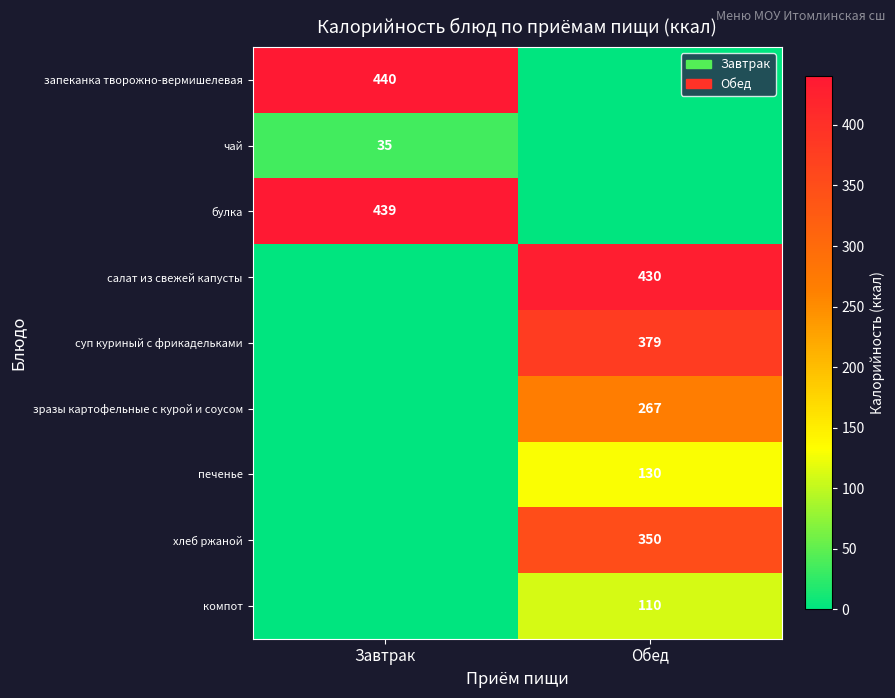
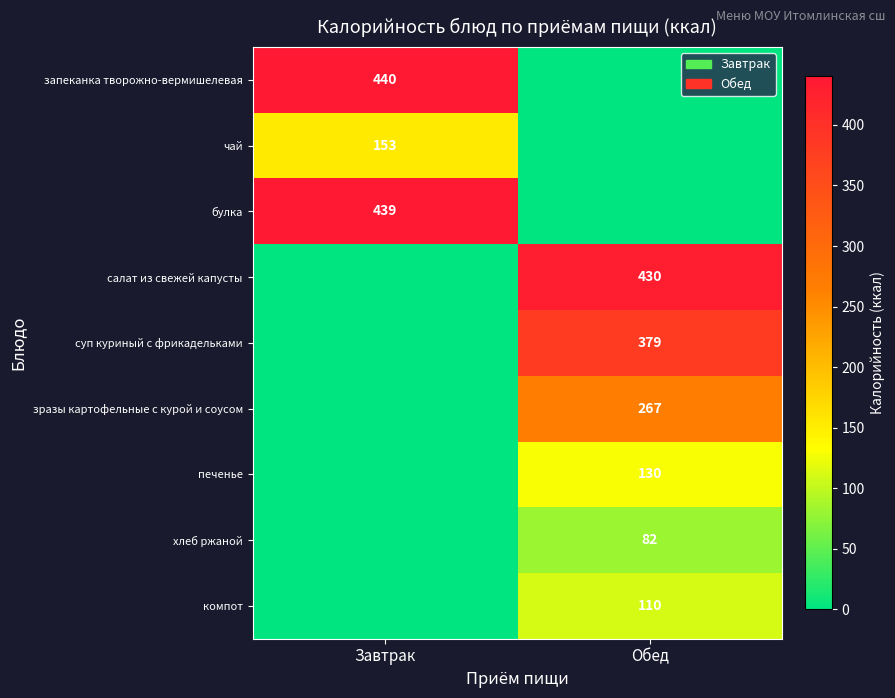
  {
    "запеканка творожно-вермишелевая": {
      "Завтрак": 440
    },
    "чай": {
-     "Завтрак": 35
+     "Завтрак": 153
    },
    "булка": {
      "Завтрак": 439
    },
    "салат из свежей капусты": {
      "Обед": 430
    },
    "суп куриный с фрикадельками": {
      "Обед": 379
    },
    "зразы картофельные с курой и соусом": {
      "Обед": 267
    },
    "печенье": {
      "Обед": 130
    },
    "хлеб ржаной": {
-     "Обед": 350
+     "Обед": 82
    },
    "компот": {
      "Обед": 110
    }
  }
